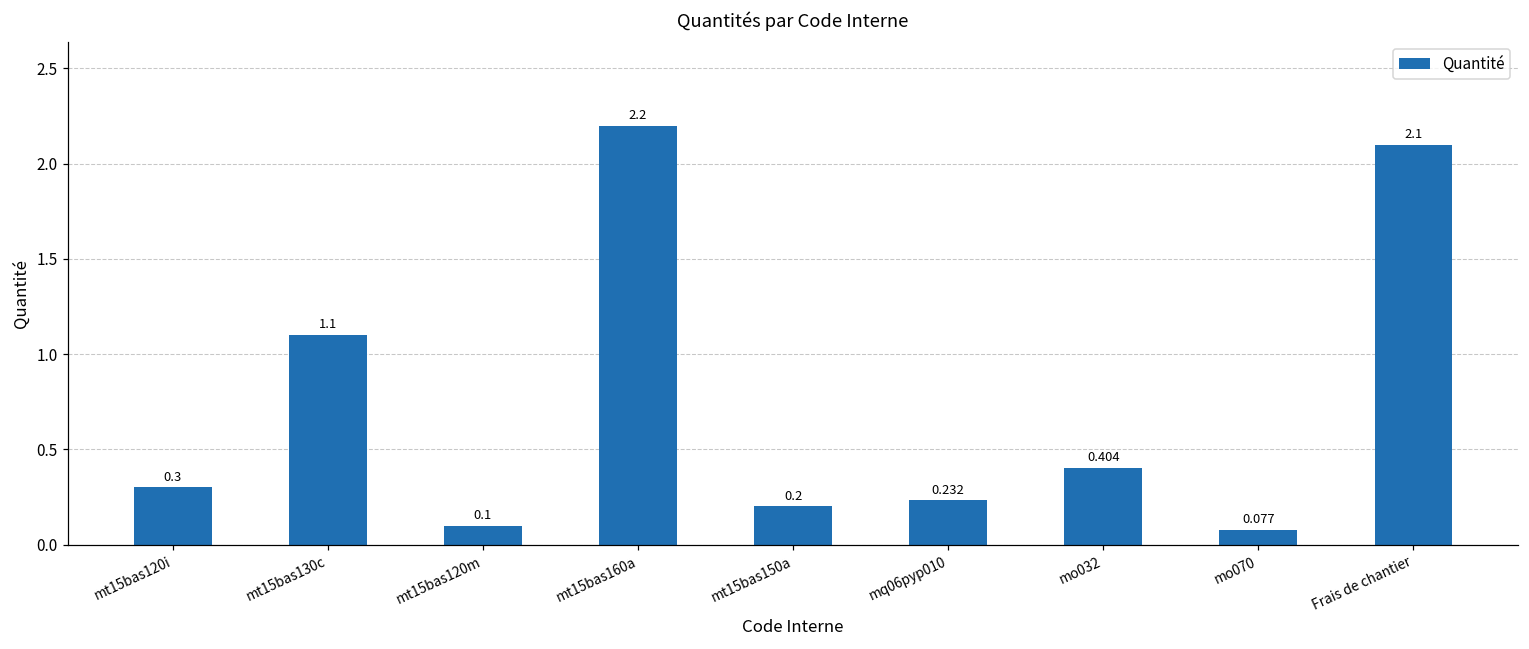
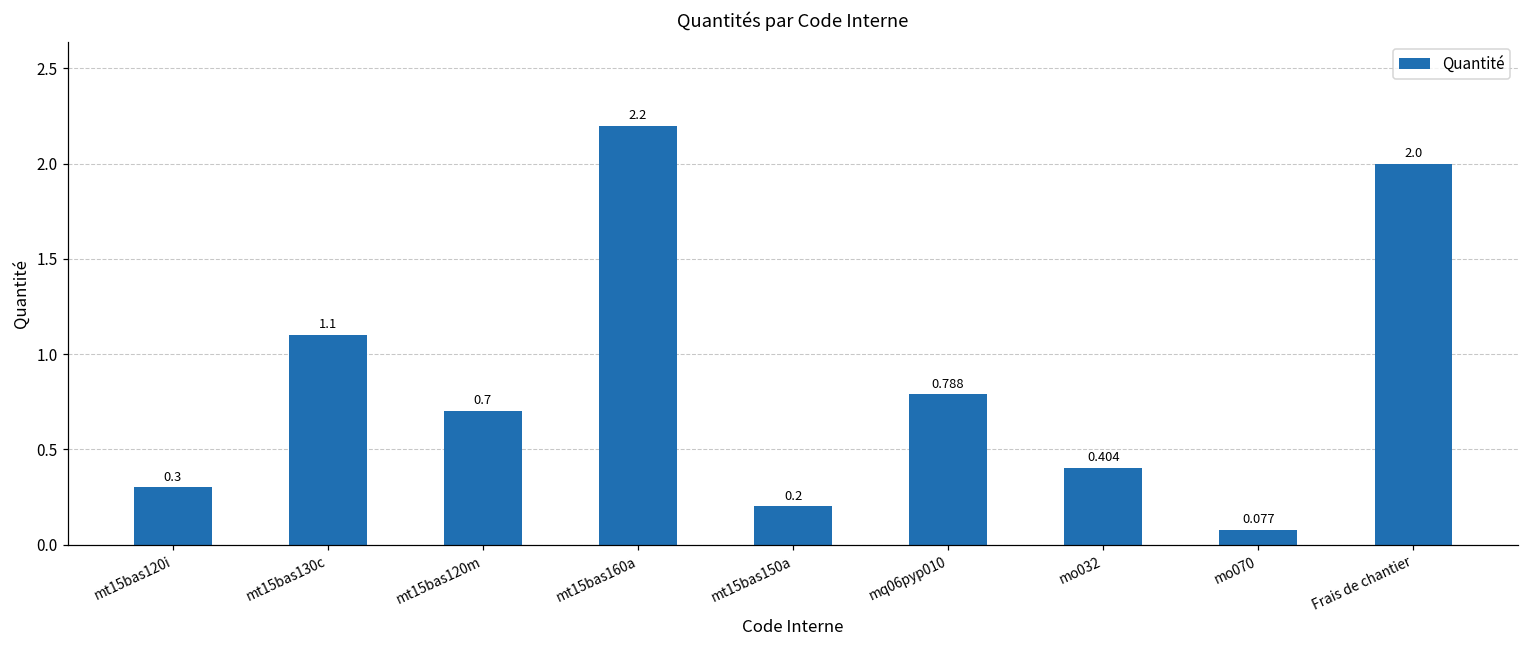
  {
    "mt15bas120i": 0.3,
    "mt15bas130c": 1.1,
-   "mt15bas120m": 0.1,
+   "mt15bas120m": 0.7,
    "mt15bas160a": 2.2,
    "mt15bas150a": 0.2,
-   "mq06pyp010": 0.232,
+   "mq06pyp010": 0.788,
    "mo032": 0.404,
    "mo070": 0.077,
-   "Frais de chantier": 2.1
+   "Frais de chantier": 2.0
  }
